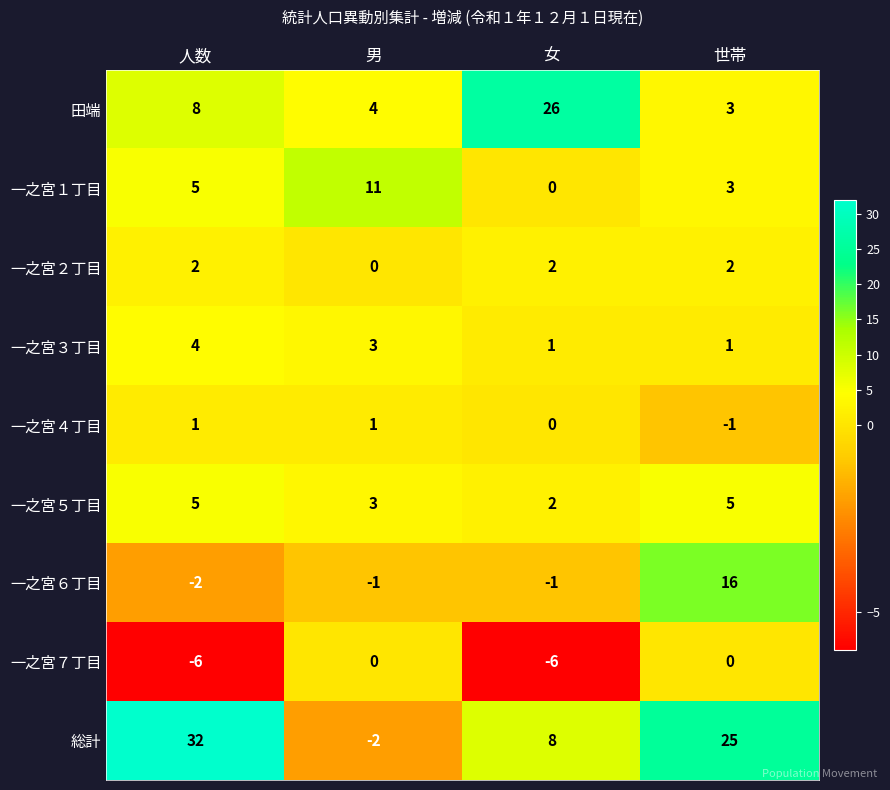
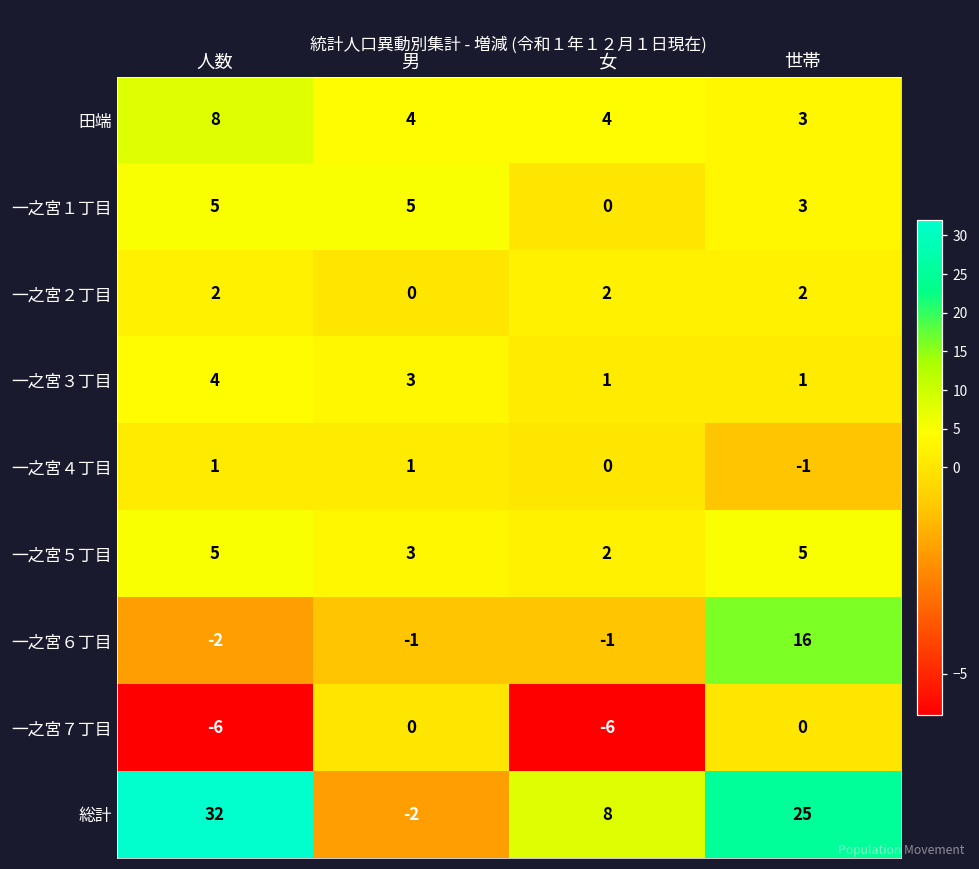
  {
    "田端": {
      "人数": 8,
      "男": 4,
-     "女": 26,
+     "女": 4,
      "世帯": 3
    },
    "一之宮１丁目": {
      "人数": 5,
-     "男": 11,
+     "男": 5,
      "女": 0,
      "世帯": 3
    },
    "一之宮２丁目": {
      "人数": 2,
      "男": 0,
      "女": 2,
      "世帯": 2
    },
    "一之宮３丁目": {
      "人数": 4,
      "男": 3,
      "女": 1,
      "世帯": 1
    },
    "一之宮４丁目": {
      "人数": 1,
      "男": 1,
      "女": 0,
      "世帯": -1
    },
    "一之宮５丁目": {
      "人数": 5,
      "男": 3,
      "女": 2,
      "世帯": 5
    },
    "一之宮６丁目": {
      "人数": -2,
      "男": -1,
      "女": -1,
      "世帯": 16
    },
    "一之宮７丁目": {
      "人数": -6,
      "男": 0,
      "女": -6,
      "世帯": 0
    },
    "総計": {
      "人数": 32,
      "男": -2,
      "女": 8,
      "世帯": 25
    }
  }
